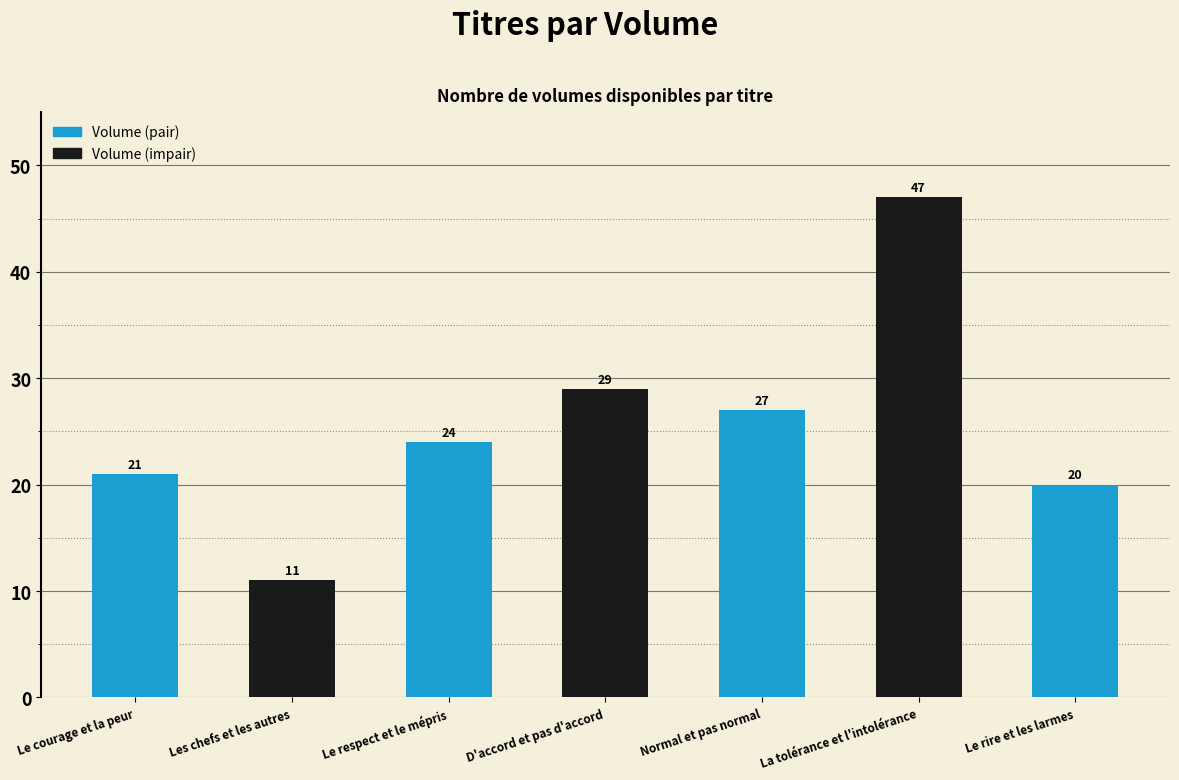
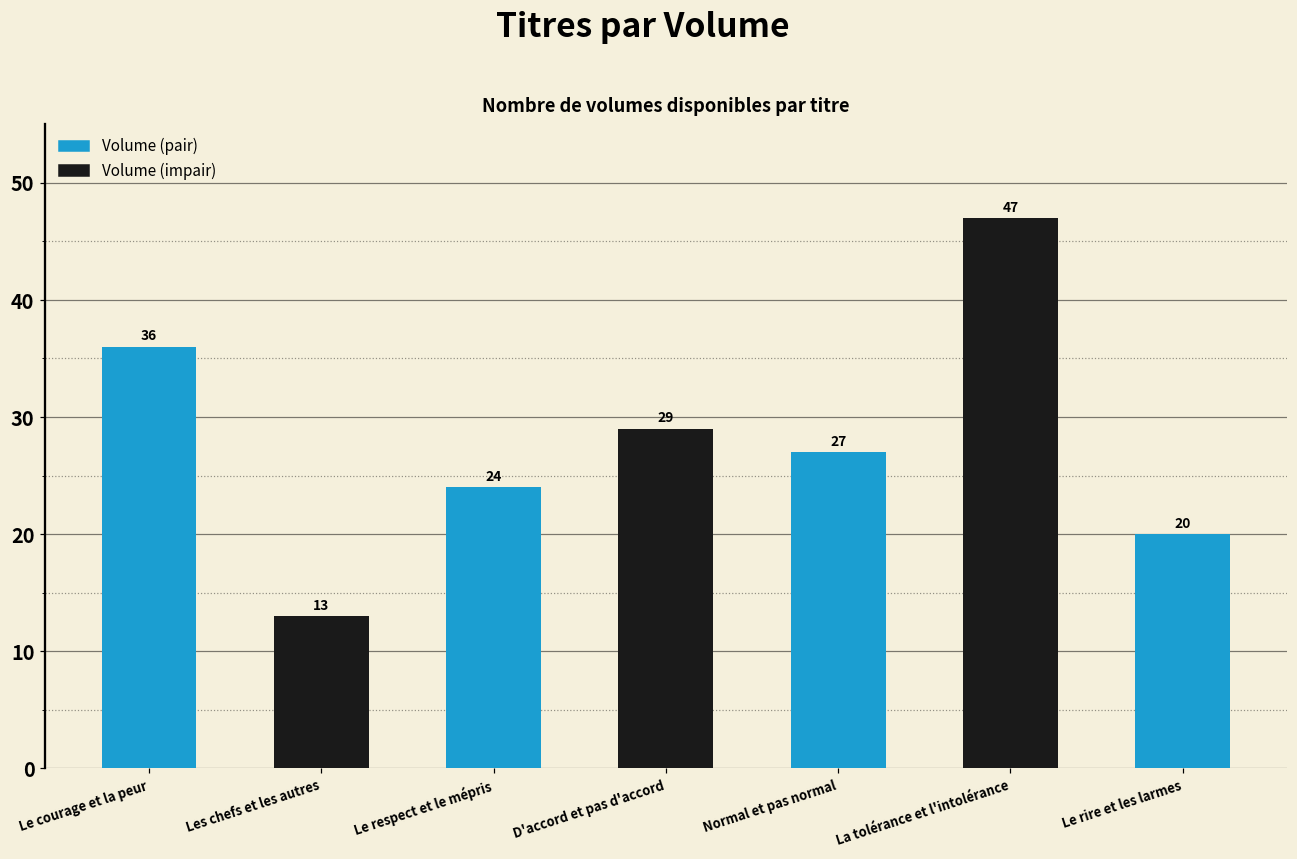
  {
-   "Le courage et la peur": 21,
-   "Les chefs et les autres": 11,
+   "Le courage et la peur": 36,
+   "Les chefs et les autres": 13,
    "Le respect et le mépris": 24,
    "D'accord et pas d'accord": 29,
    "Normal et pas normal": 27,
    "La tolérance et l'intolérance": 47,
    "Le rire et les larmes": 20
  }
